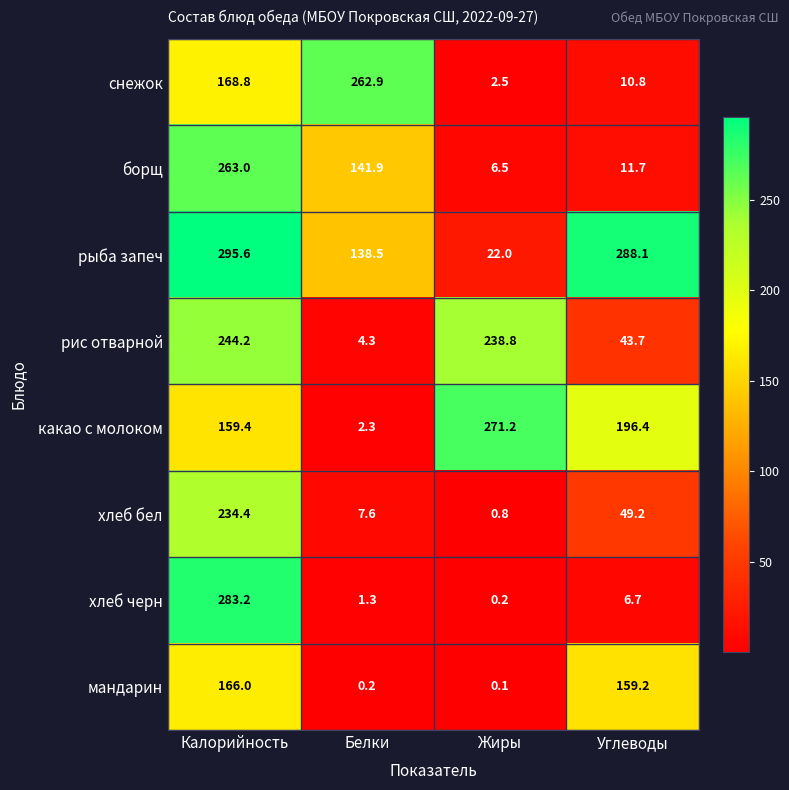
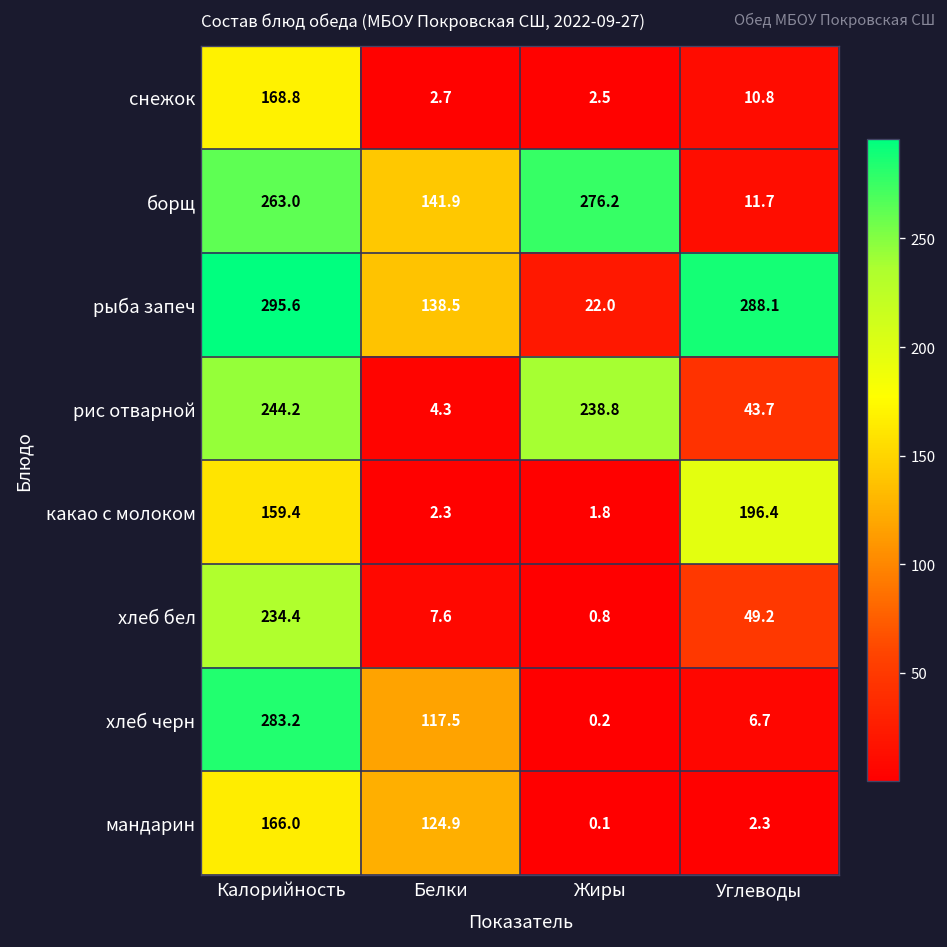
  {
    "снежок": {
      "Калорийность": 168.8,
-     "Белки": 262.9,
+     "Белки": 2.7,
      "Жиры": 2.5,
      "Углеводы": 10.8
    },
    "борщ": {
      "Калорийность": 263.0,
      "Белки": 141.9,
-     "Жиры": 6.5,
+     "Жиры": 276.2,
      "Углеводы": 11.7
    },
    "рыба запеч": {
      "Калорийность": 295.6,
      "Белки": 138.5,
      "Жиры": 22.0,
      "Углеводы": 288.1
    },
    "рис отварной": {
      "Калорийность": 244.2,
      "Белки": 4.3,
      "Жиры": 238.8,
      "Углеводы": 43.7
    },
    "какао с молоком": {
      "Калорийность": 159.4,
      "Белки": 2.3,
-     "Жиры": 271.2,
+     "Жиры": 1.8,
      "Углеводы": 196.4
    },
    "хлеб бел": {
      "Калорийность": 234.4,
      "Белки": 7.6,
      "Жиры": 0.8,
      "Углеводы": 49.2
    },
    "хлеб черн": {
      "Калорийность": 283.2,
-     "Белки": 1.3,
+     "Белки": 117.5,
      "Жиры": 0.2,
      "Углеводы": 6.7
    },
    "мандарин": {
      "Калорийность": 166.0,
-     "Белки": 0.2,
+     "Белки": 124.9,
      "Жиры": 0.1,
-     "Углеводы": 159.2
+     "Углеводы": 2.3
    }
  }
